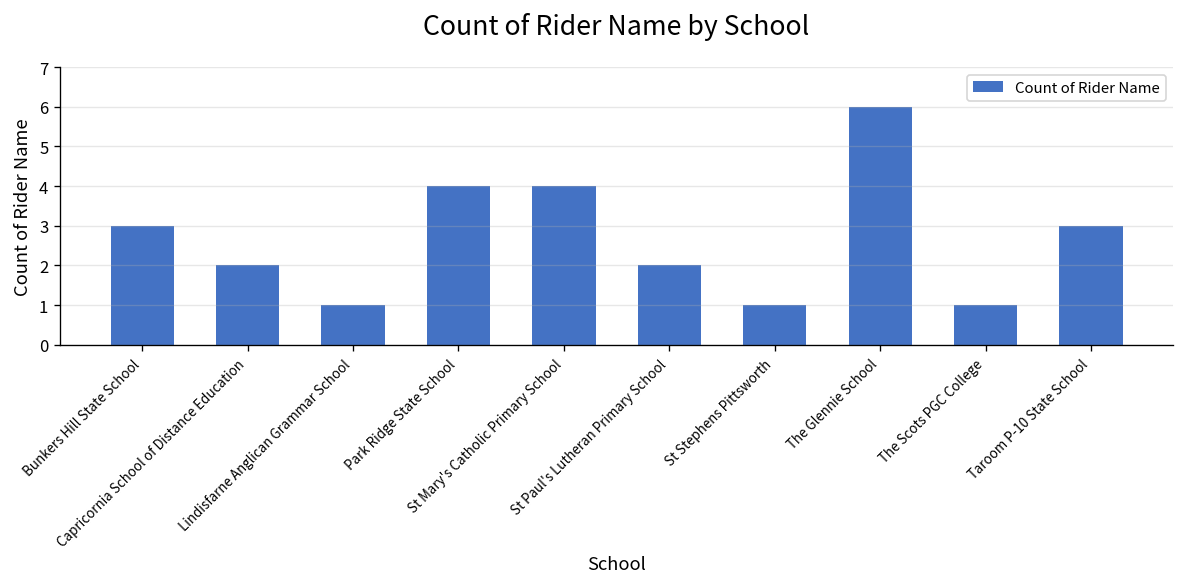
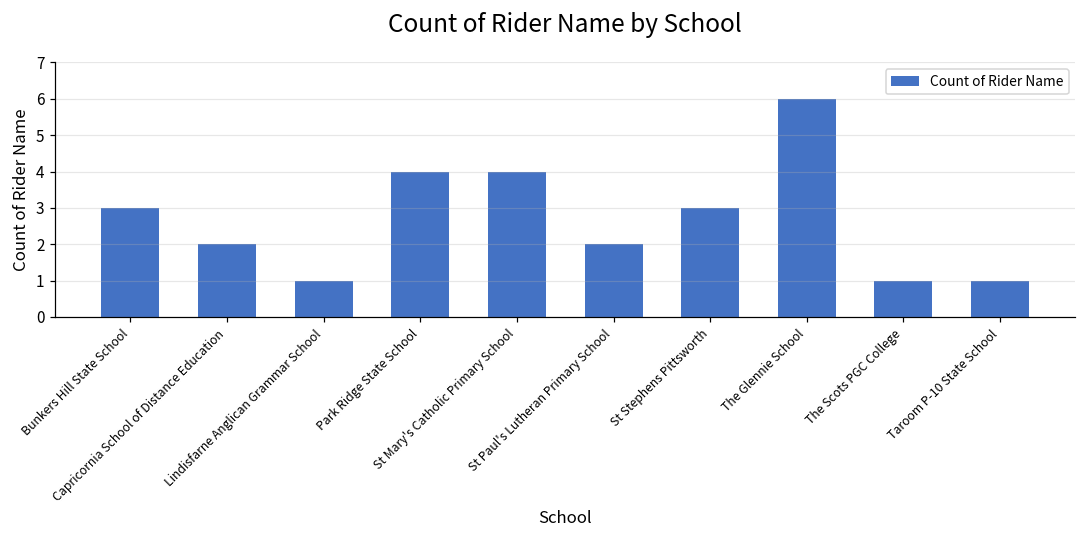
  {
    "Bunkers Hill State School": 3,
    "Capricornia School of Distance Education": 2,
    "Lindisfarne Anglican Grammar School": 1,
    "Park Ridge State School": 4,
    "St Mary's Catholic Primary School": 4,
    "St Paul's Lutheran Primary School": 2,
-   "St Stephens Pittsworth": 1,
+   "St Stephens Pittsworth": 3,
    "The Glennie School": 6,
    "The Scots PGC College": 1,
-   "Taroom P-10 State School": 3
+   "Taroom P-10 State School": 1
  }
